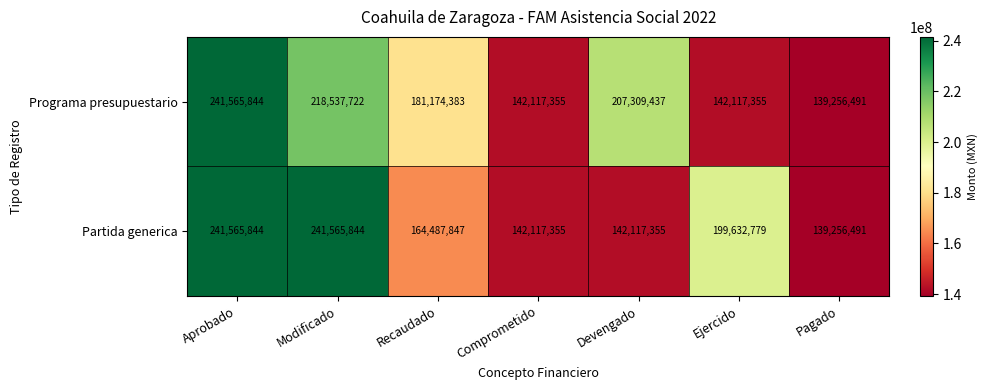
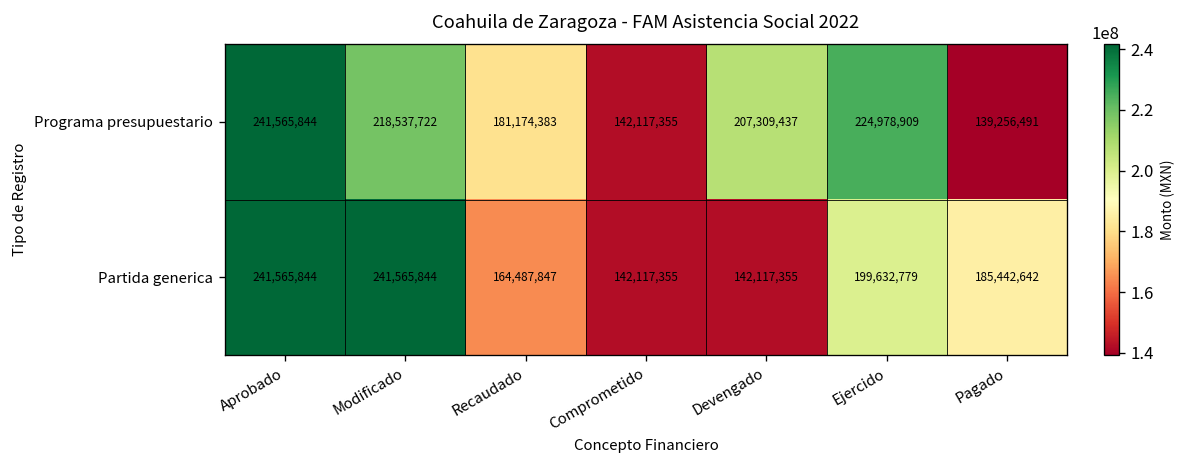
  {
    "Programa presupuestario": {
      "Aprobado": "241,565,844",
      "Modificado": "218,537,722",
      "Recaudado": "181,174,383",
      "Comprometido": "142,117,355",
      "Devengado": "207,309,437",
-     "Ejercido": "142,117,355",
+     "Ejercido": "224,978,909",
      "Pagado": "139,256,491"
    },
    "Partida generica": {
      "Aprobado": "241,565,844",
      "Modificado": "241,565,844",
      "Recaudado": "164,487,847",
      "Comprometido": "142,117,355",
      "Devengado": "142,117,355",
      "Ejercido": "199,632,779",
-     "Pagado": "139,256,491"
+     "Pagado": "185,442,642"
    }
  }
